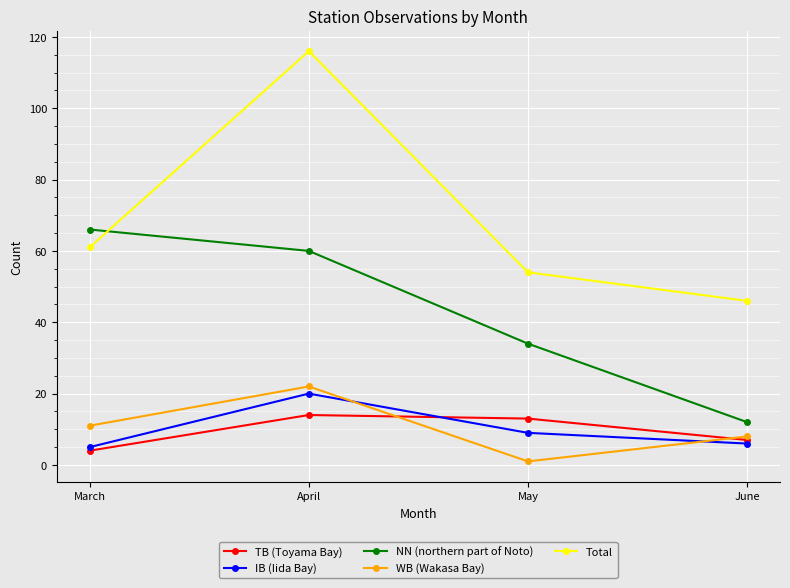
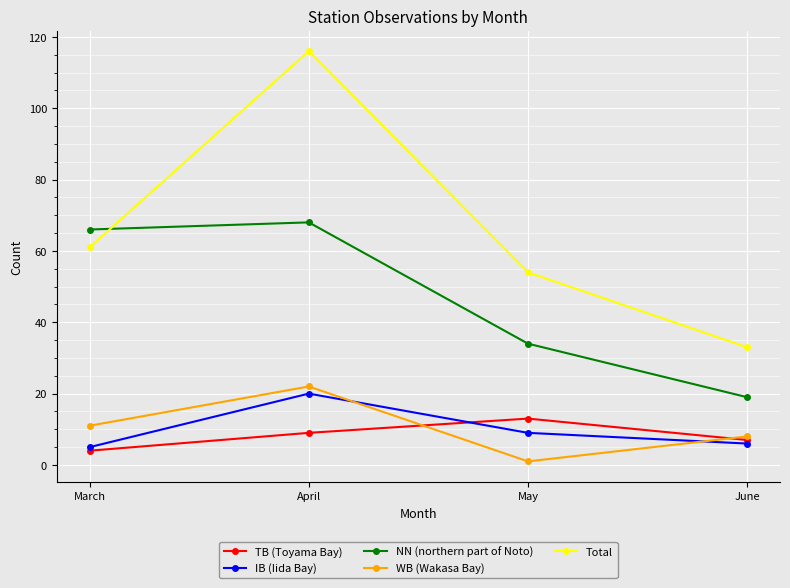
  {
    "TB (Toyama Bay)": {
      "March": 4,
-     "April": 14,
+     "April": 9,
      "May": 13,
      "June": 7
    },
    "IB (Iida Bay)": {
      "March": 5,
      "April": 20,
      "May": 9,
      "June": 6
    },
    "NN (northern part of Noto)": {
      "March": 66,
-     "April": 60,
+     "April": 68,
      "May": 34,
-     "June": 12
+     "June": 19
    },
    "WB (Wakasa Bay)": {
      "March": 11,
      "April": 22,
      "May": 1,
      "June": 8
    },
    "Total": {
      "March": 61,
      "April": 116,
      "May": 54,
-     "June": 46
+     "June": 33
    }
  }
